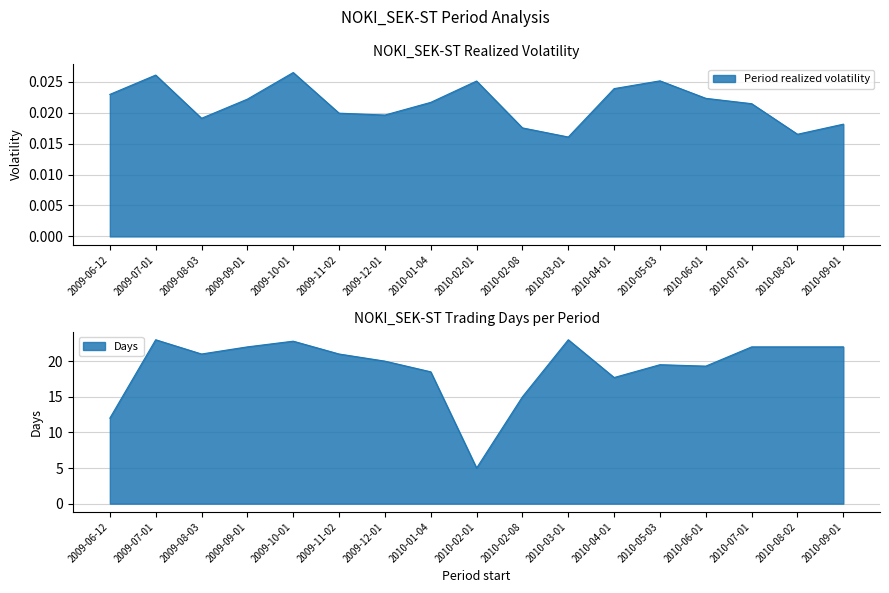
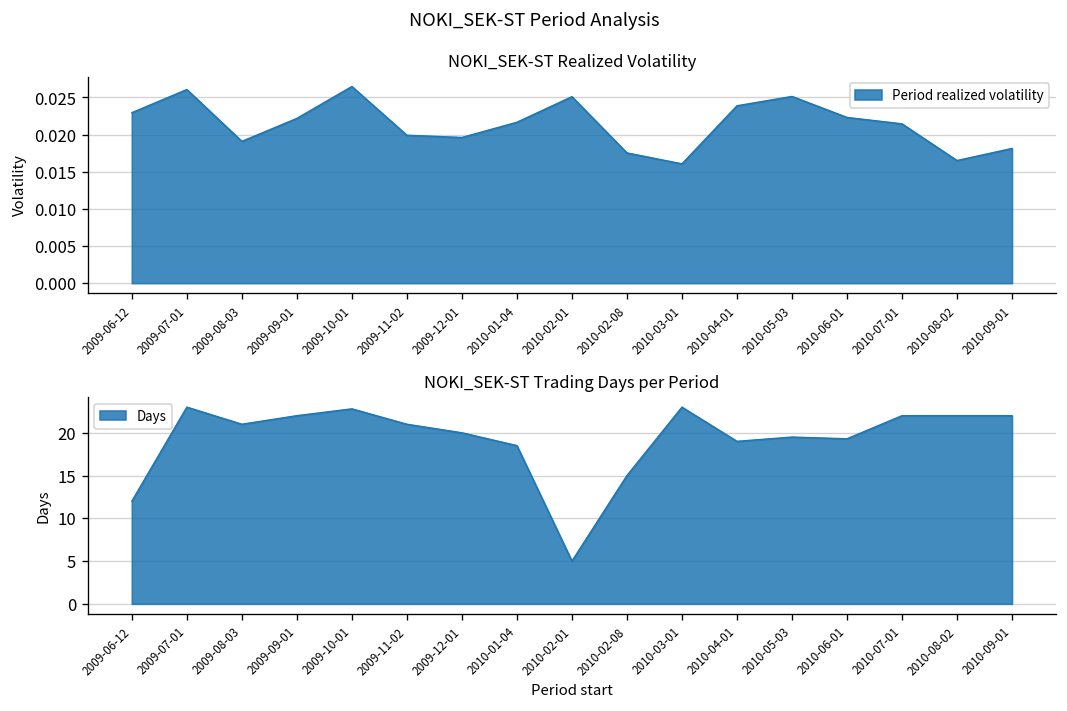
  {
    "NOKI_SEK-ST Realized Volatility": {
      "2009-06-12": 0.023,
      "2009-07-01": 0.026,
      "2009-08-03": 0.019,
      "2009-09-01": 0.022,
      "2009-10-01": 0.026,
      "2009-11-02": 0.020,
      "2009-12-01": 0.020,
      "2010-01-04": 0.022,
      "2010-02-01": 0.025,
      "2010-02-08": 0.018,
      "2010-03-01": 0.016,
      "2010-04-01": 0.024,
      "2010-05-03": 0.025,
      "2010-06-01": 0.022,
      "2010-07-01": 0.021,
      "2010-08-02": 0.017,
      "2010-09-01": 0.018
    },
    "NOKI_SEK-ST Trading Days per Period": {
      "2009-06-12": 12,
      "2009-07-01": 23,
      "2009-08-03": 21,
      "2009-09-01": 22,
      "2009-10-01": 23,
      "2009-11-02": 21,
      "2009-12-01": 20,
      "2010-01-04": 19,
      "2010-02-01": 5,
      "2010-02-08": 15,
      "2010-03-01": 23,
-     "2010-04-01": 18,
+     "2010-04-01": 19,
      "2010-05-03": 20,
      "2010-06-01": 19,
      "2010-07-01": 22,
      "2010-08-02": 22,
      "2010-09-01": 22
    }
  }
